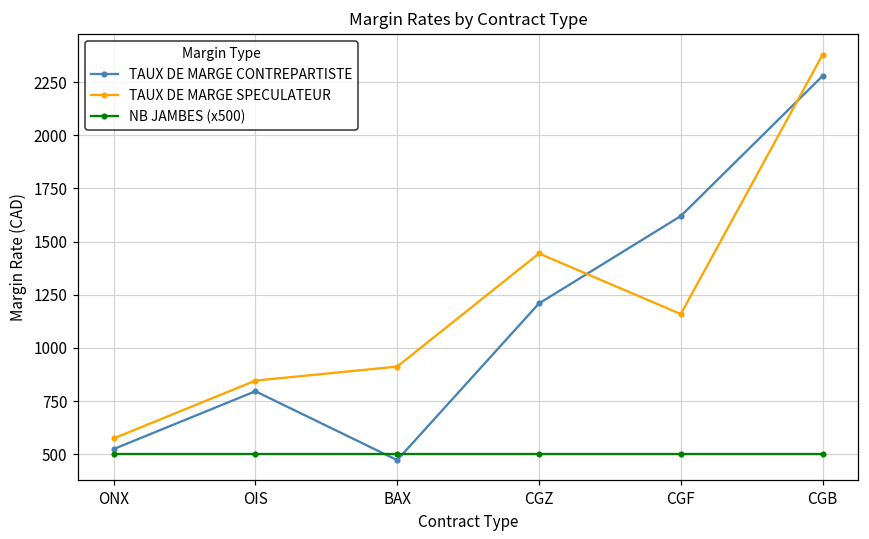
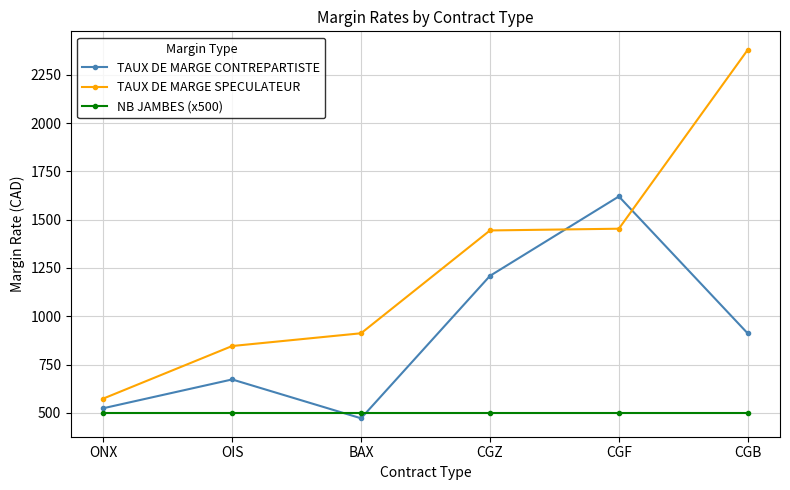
  {
    "TAUX DE MARGE CONTREPARTISTE": {
      "ONX": 520,
-     "OIS": 800,
+     "OIS": 670,
      "BAX": 470,
      "CGZ": 1210,
      "CGF": 1620,
-     "CGB": 2280
+     "CGB": 910
    },
    "TAUX DE MARGE SPECULATEUR": {
      "ONX": 570,
      "OIS": 850,
      "BAX": 910,
      "CGZ": 1440,
-     "CGF": 1160,
+     "CGF": 1450,
      "CGB": 2380
    },
    "NB JAMBES (x500)": {
      "ONX": 500,
      "OIS": 500,
      "BAX": 500,
      "CGZ": 500,
      "CGF": 500,
      "CGB": 500
    }
  }
